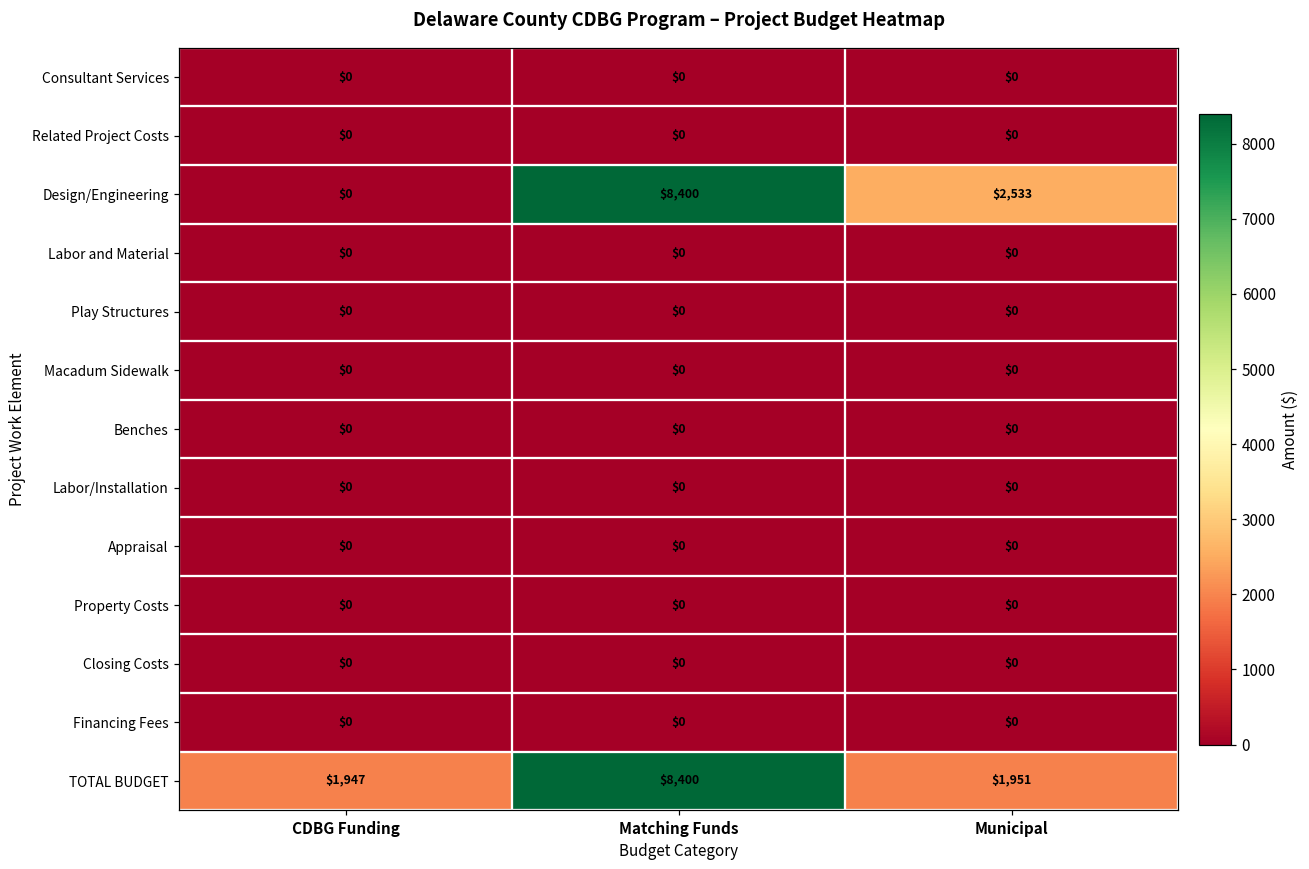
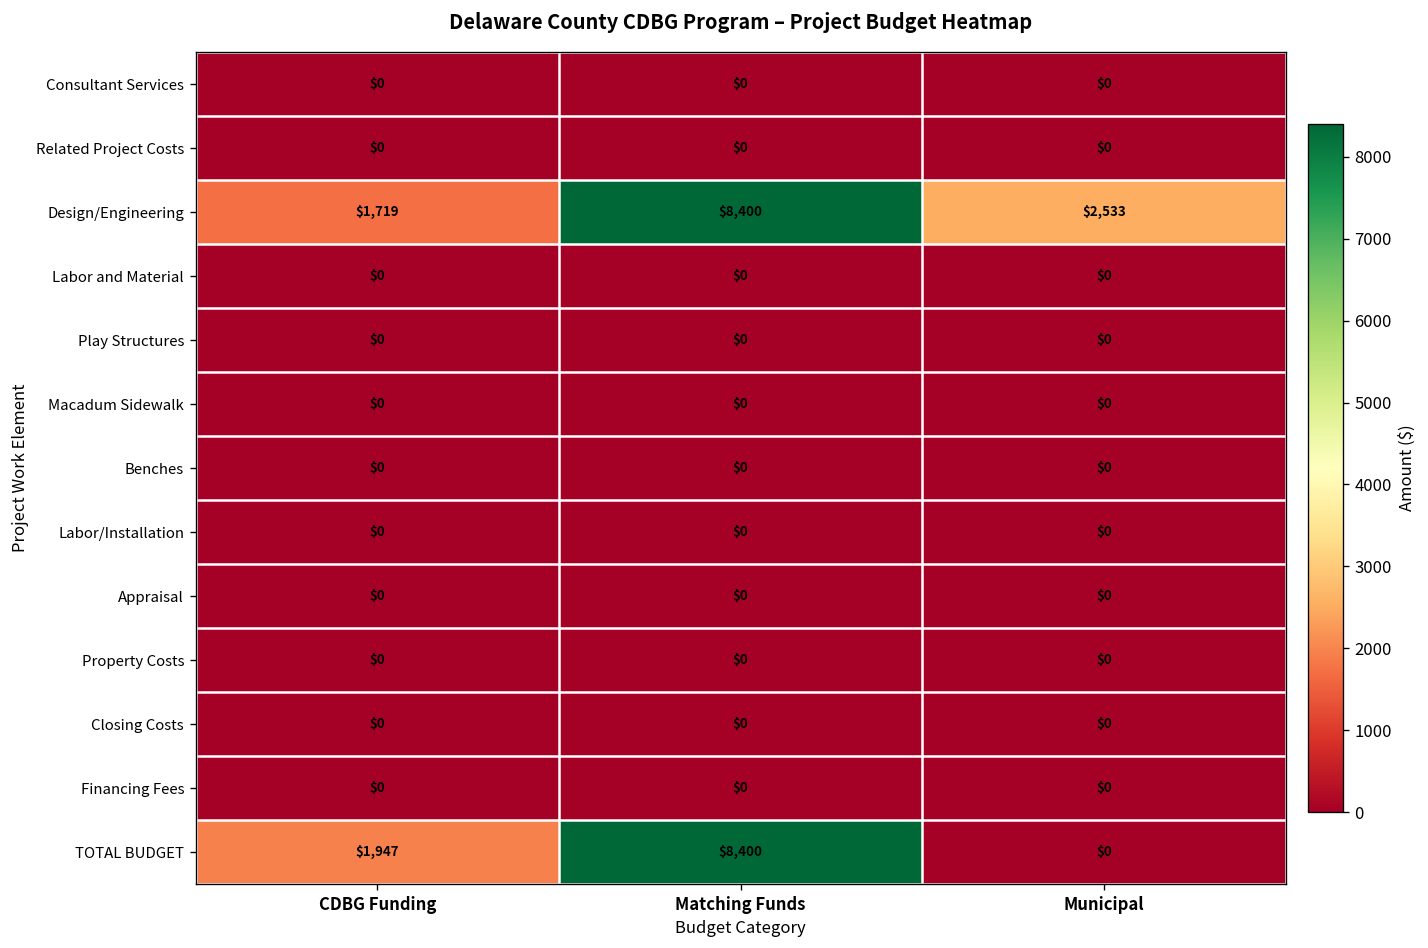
  {
    "Consultant Services": {
      "CDBG Funding": "$0",
      "Matching Funds": "$0",
      "Municipal": "$0"
    },
    "Related Project Costs": {
      "CDBG Funding": "$0",
      "Matching Funds": "$0",
      "Municipal": "$0"
    },
    "Design/Engineering": {
-     "CDBG Funding": "$0",
+     "CDBG Funding": "$1,719",
      "Matching Funds": "$8,400",
      "Municipal": "$2,533"
    },
    "Labor and Material": {
      "CDBG Funding": "$0",
      "Matching Funds": "$0",
      "Municipal": "$0"
    },
    "Play Structures": {
      "CDBG Funding": "$0",
      "Matching Funds": "$0",
      "Municipal": "$0"
    },
    "Macadum Sidewalk": {
      "CDBG Funding": "$0",
      "Matching Funds": "$0",
      "Municipal": "$0"
    },
    "Benches": {
      "CDBG Funding": "$0",
      "Matching Funds": "$0",
      "Municipal": "$0"
    },
    "Labor/Installation": {
      "CDBG Funding": "$0",
      "Matching Funds": "$0",
      "Municipal": "$0"
    },
    "Appraisal": {
      "CDBG Funding": "$0",
      "Matching Funds": "$0",
      "Municipal": "$0"
    },
    "Property Costs": {
      "CDBG Funding": "$0",
      "Matching Funds": "$0",
      "Municipal": "$0"
    },
    "Closing Costs": {
      "CDBG Funding": "$0",
      "Matching Funds": "$0",
      "Municipal": "$0"
    },
    "Financing Fees": {
      "CDBG Funding": "$0",
      "Matching Funds": "$0",
      "Municipal": "$0"
    },
    "TOTAL BUDGET": {
      "CDBG Funding": "$1,947",
      "Matching Funds": "$8,400",
-     "Municipal": "$1,951"
+     "Municipal": "$0"
    }
  }
